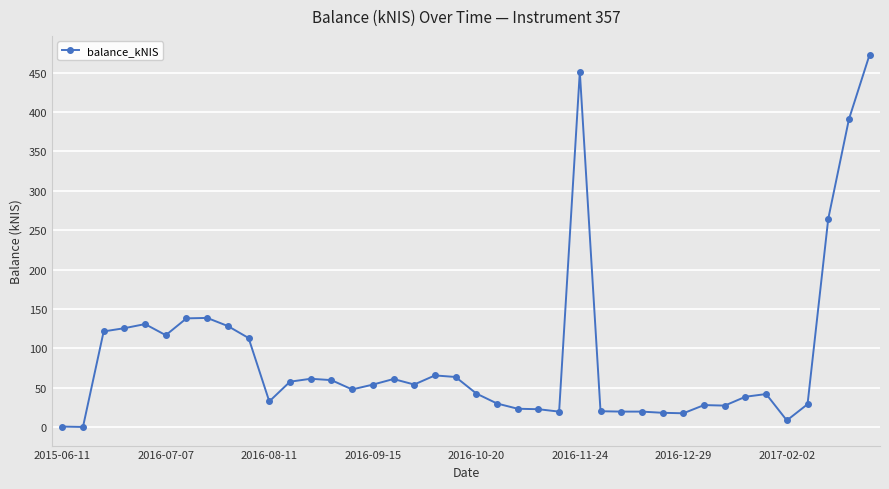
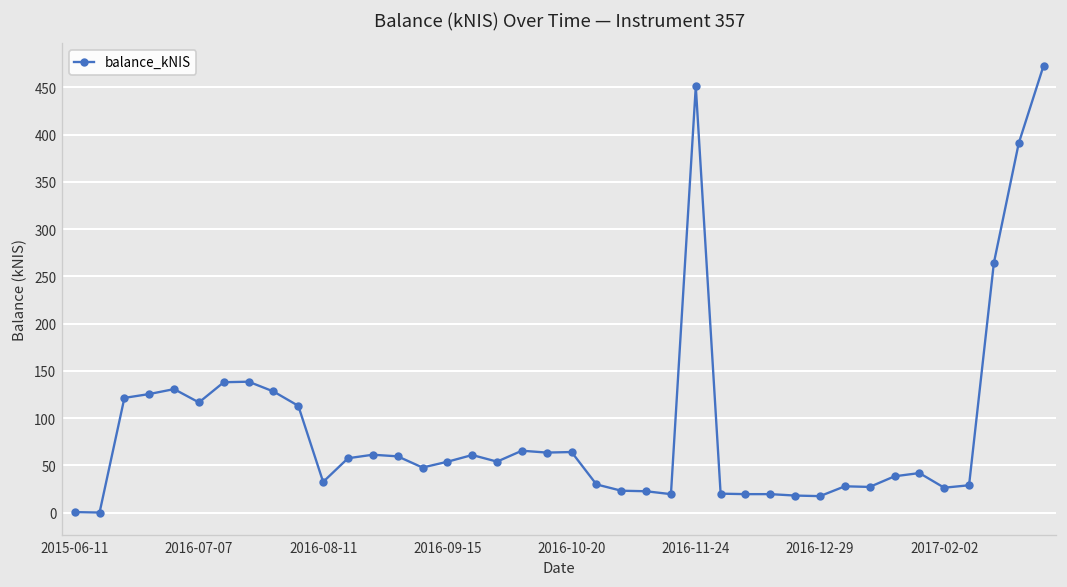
  {
    "2015-06-11": 0,
    "2016-07-07": 120,
    "2016-08-11": 30,
    "2016-09-15": 50,
-   "2016-10-20": 40,
+   "2016-10-20": 60,
    "2016-11-24": 450,
    "2016-12-29": 20,
-   "2017-02-02": 10
+   "2017-02-02": 30
  }
